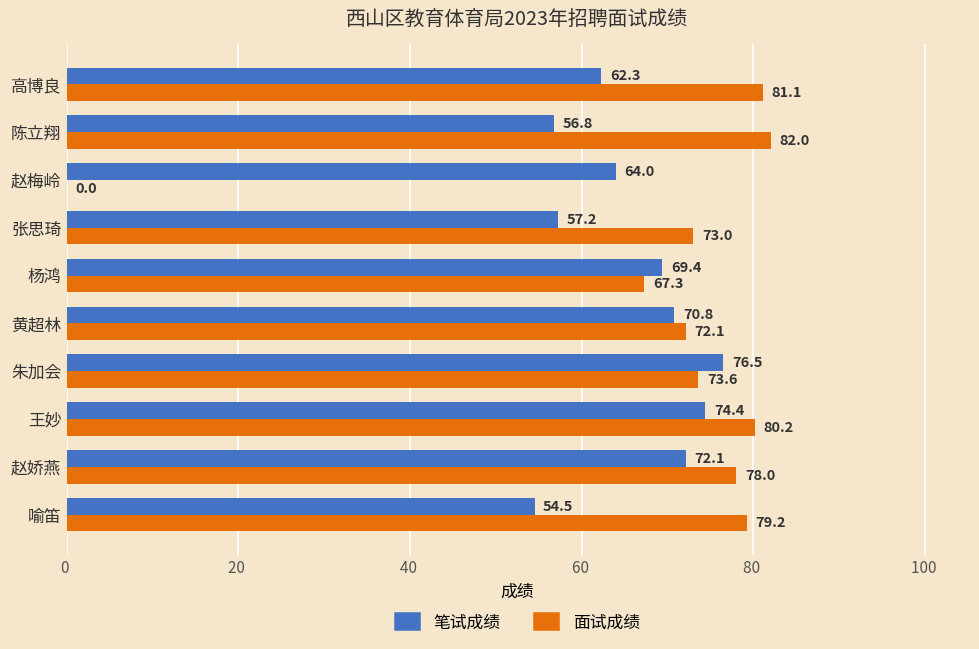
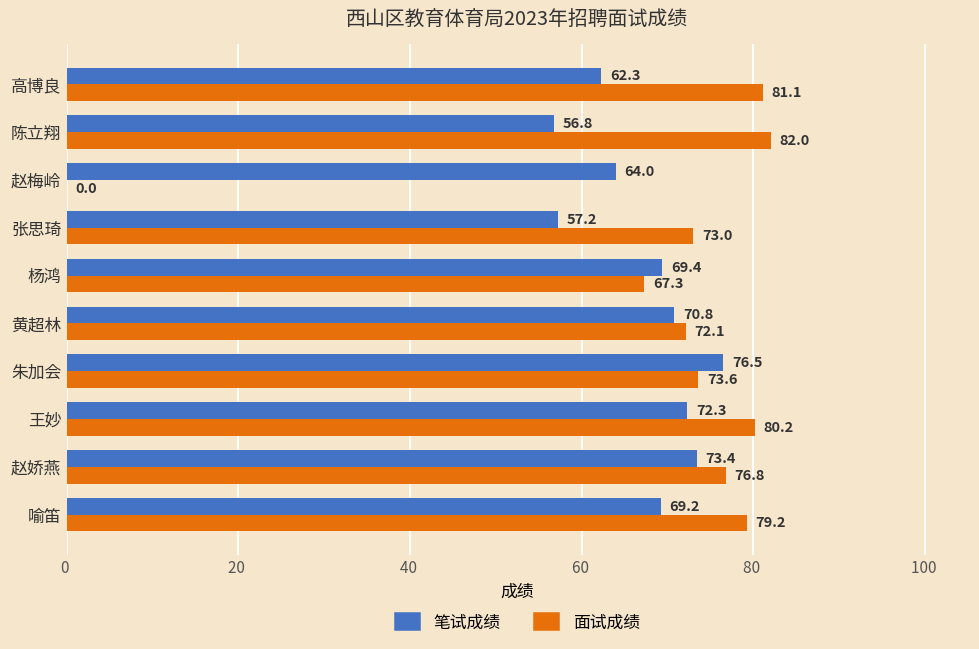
  {
    "笔试成绩": {
      "高博良": 62.3,
      "陈立翔": 56.8,
      "赵梅岭": 64.0,
      "张思琦": 57.2,
      "杨鸿": 69.4,
      "黄超林": 70.8,
      "朱加会": 76.5,
-     "王妙": 74.4,
-     "赵娇燕": 72.1,
-     "喻笛": 54.5
+     "王妙": 72.3,
+     "赵娇燕": 73.4,
+     "喻笛": 69.2
    },
    "面试成绩": {
      "高博良": 81.1,
      "陈立翔": 82.0,
      "赵梅岭": 0.0,
      "张思琦": 73.0,
      "杨鸿": 67.3,
      "黄超林": 72.1,
      "朱加会": 73.6,
      "王妙": 80.2,
-     "赵娇燕": 78.0,
+     "赵娇燕": 76.8,
      "喻笛": 79.2
    }
  }
